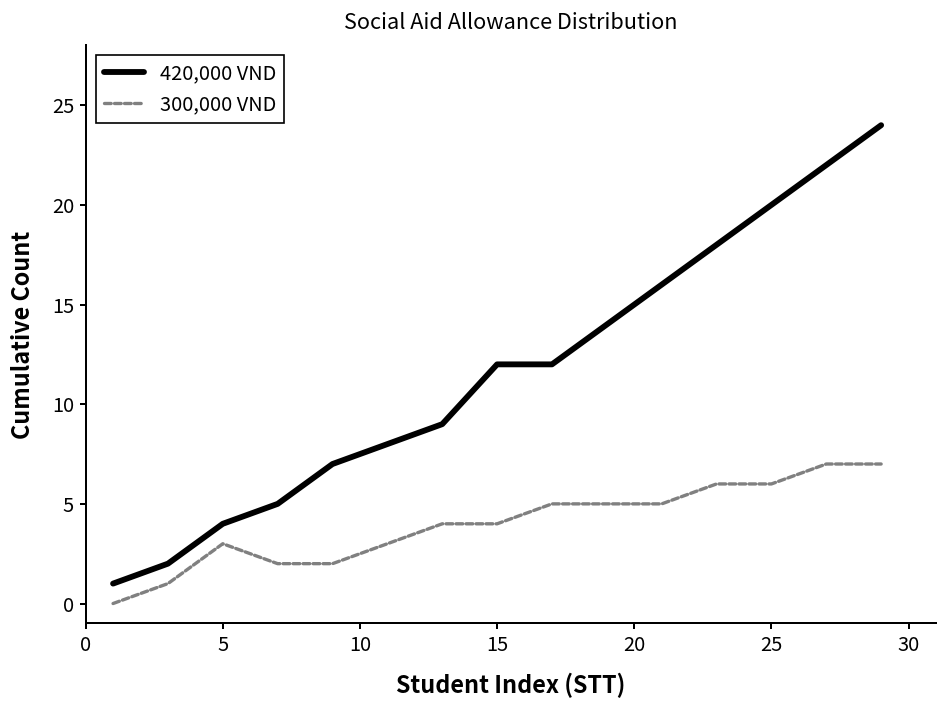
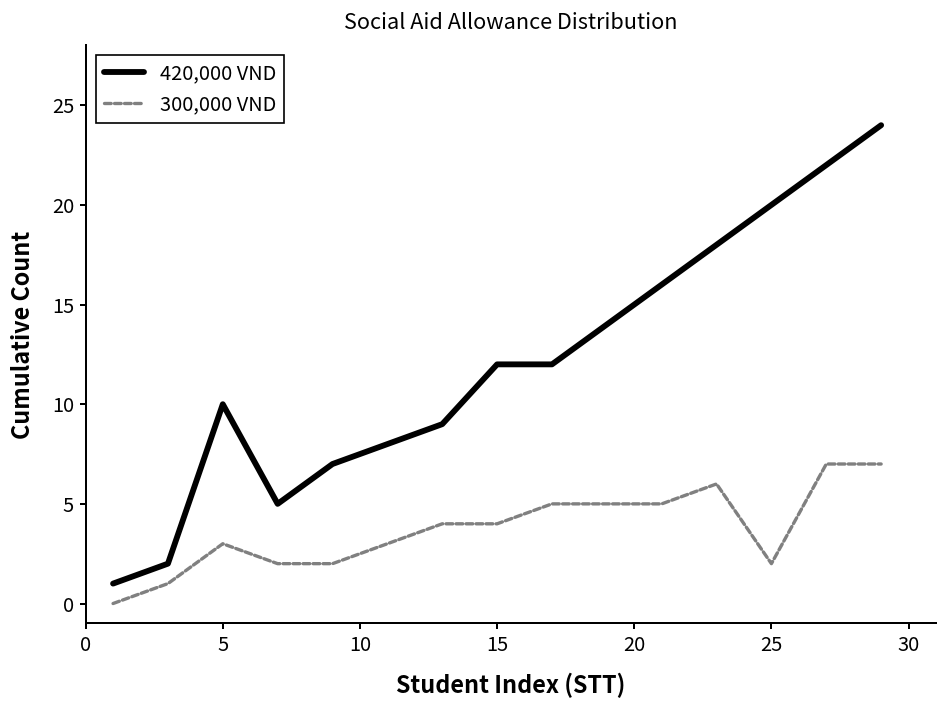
  {
    "420,000 VND": {
-     "5": 4,
+     "5": 10,
      "15": 12,
      "25": 20
    },
    "300,000 VND": {
      "5": 3,
      "15": 4,
-     "25": 6
+     "25": 2
    }
  }
